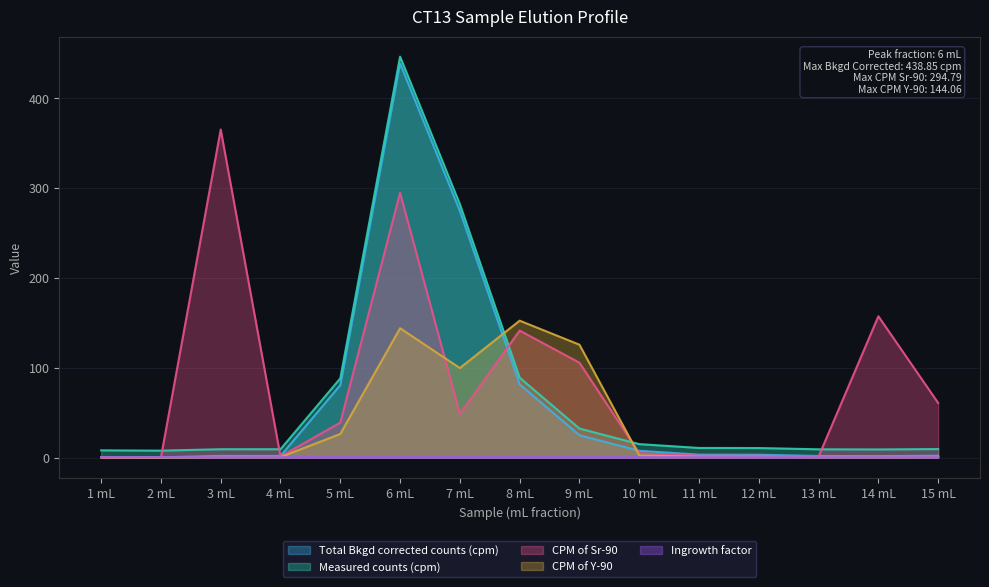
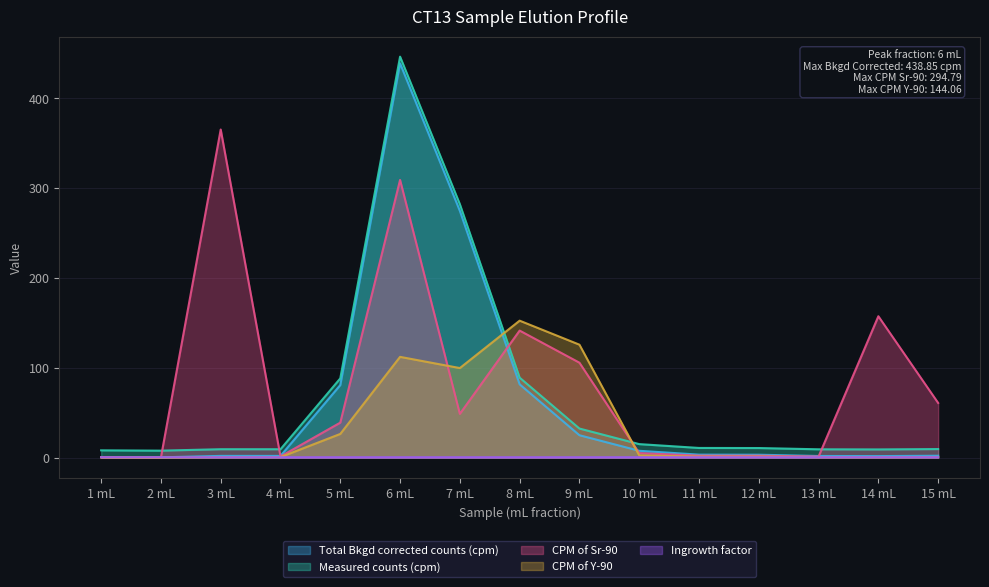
  {
    "CPM of Sr-90": {
      "3 mL": 370,
      "5 mL": 40,
-     "6 mL": 290,
+     "6 mL": 310,
      "7 mL": 50,
      "8 mL": 140,
      "9 mL": 110,
      "14 mL": 160,
      "15 mL": 60
    },
    "CPM of Y-90": {
      "5 mL": 30,
-     "6 mL": 140,
+     "6 mL": 110,
      "7 mL": 100,
      "8 mL": 150,
      "9 mL": 130
    },
    "Ingrowth factor": {
      "5 mL": 0,
      "6 mL": 0,
      "7 mL": 0,
      "8 mL": 0,
      "9 mL": 0
    }
  }
